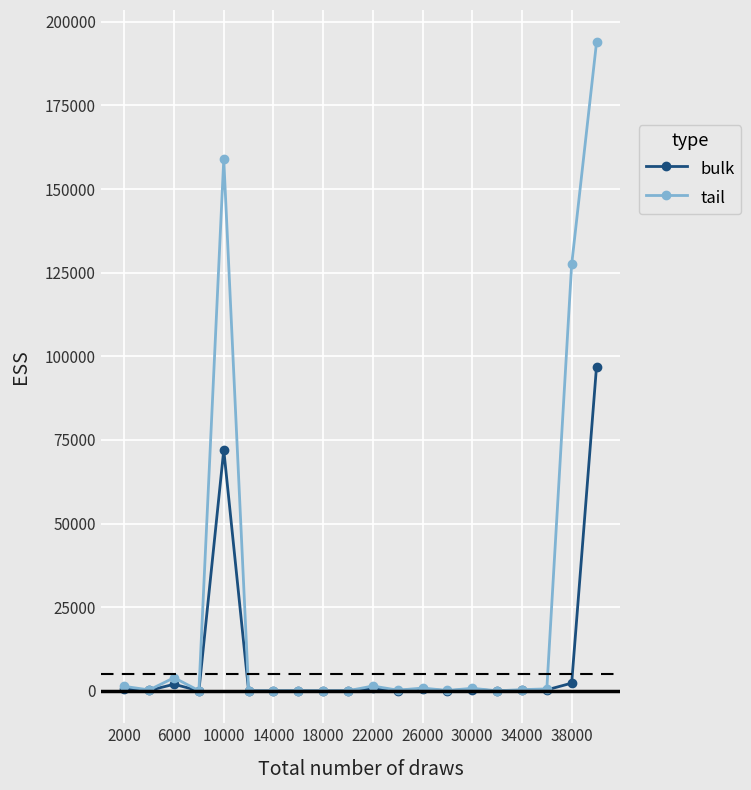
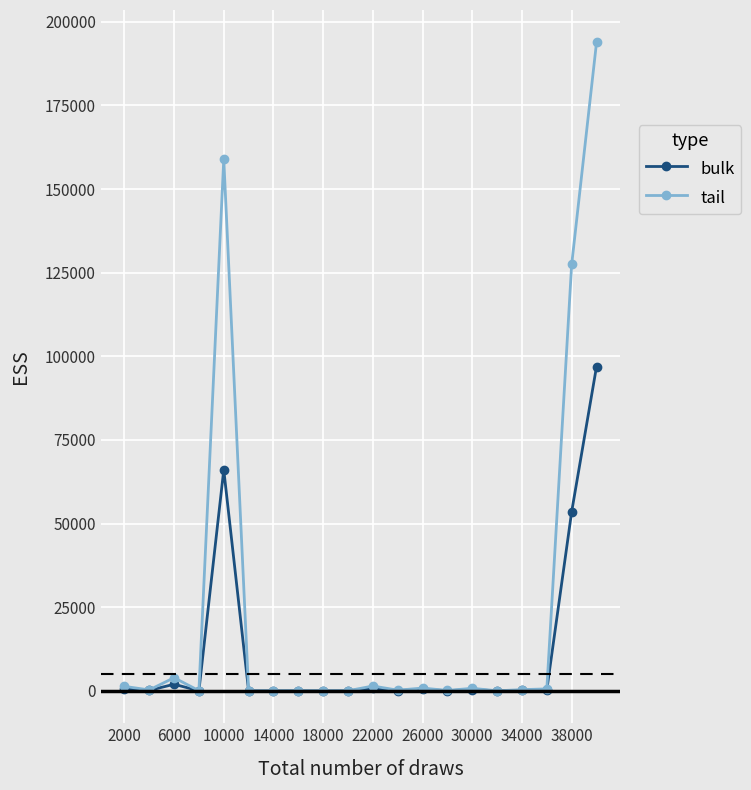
  {
    "bulk": {
      "6000": 2000,
-     "10000": 72000,
-     "38000": 2000
+     "10000": 66000,
+     "38000": 54000
    },
    "tail": {
      "6000": 4000,
      "10000": 159000,
      "38000": 127000
    }
  }
